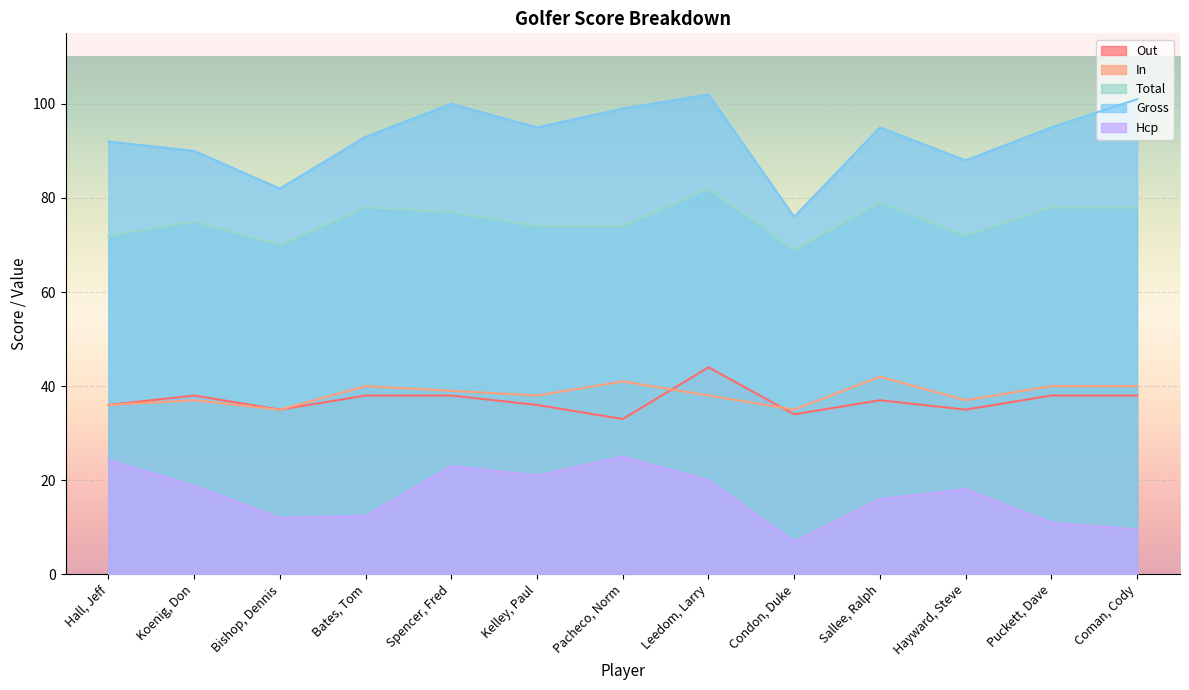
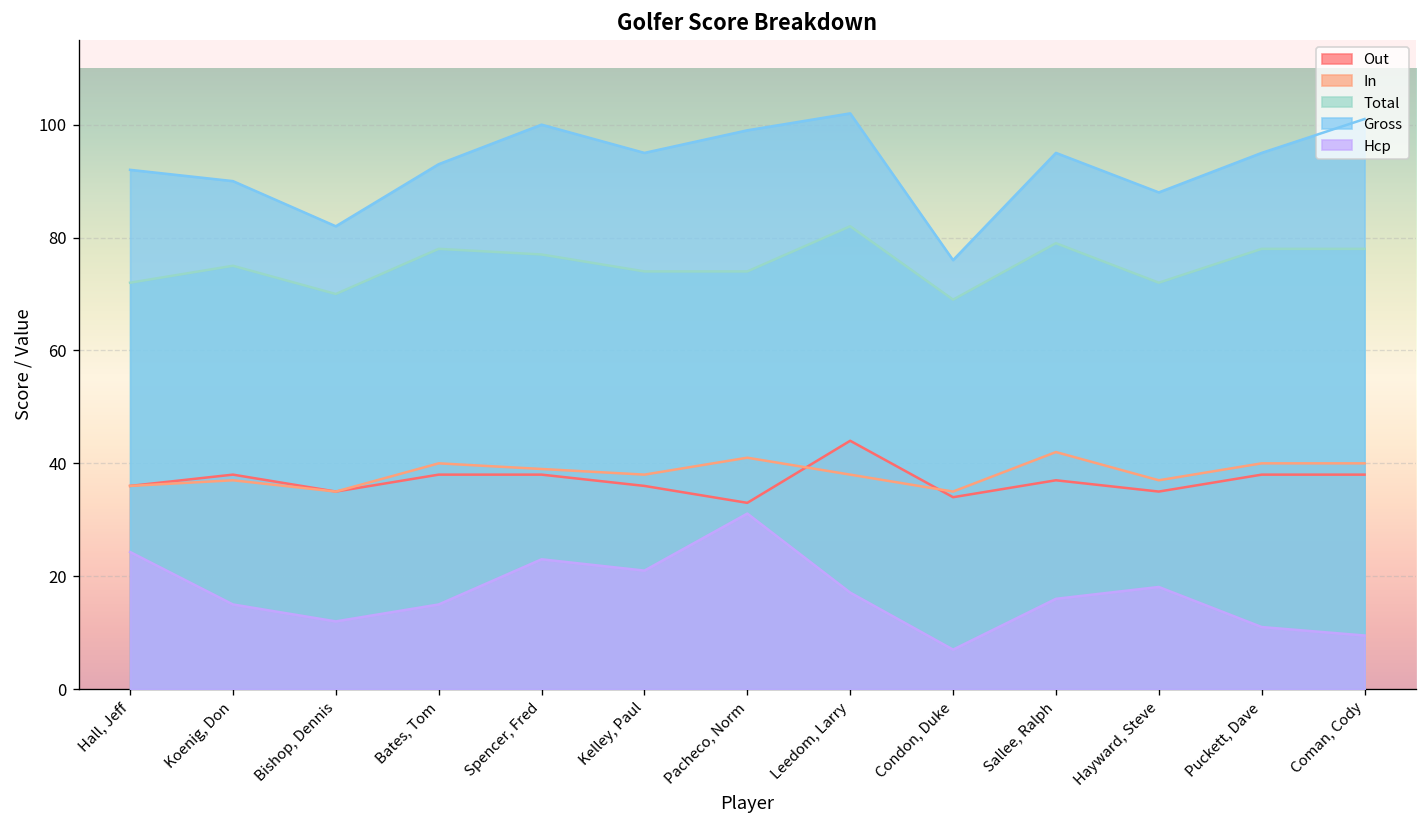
  {
    "Hcp": {
      "Hall, Jeff": 24,
-     "Koenig, Don": 19,
+     "Koenig, Don": 15,
      "Bishop, Dennis": 12,
-     "Bates, Tom": 12,
+     "Bates, Tom": 15,
      "Spencer, Fred": 23,
      "Kelley, Paul": 21,
-     "Pacheco, Norm": 25,
-     "Leedom, Larry": 20,
+     "Pacheco, Norm": 31,
+     "Leedom, Larry": 17,
      "Condon, Duke": 7,
      "Sallee, Ralph": 16,
      "Hayward, Steve": 18,
      "Puckett, Dave": 11,
      "Coman, Cody": 10
    }
  }
